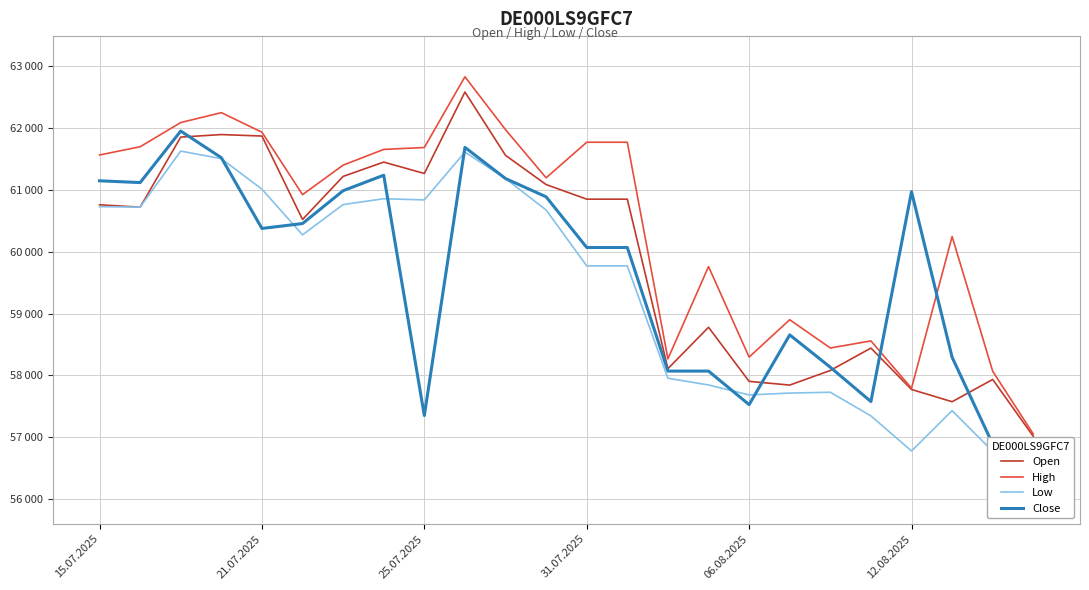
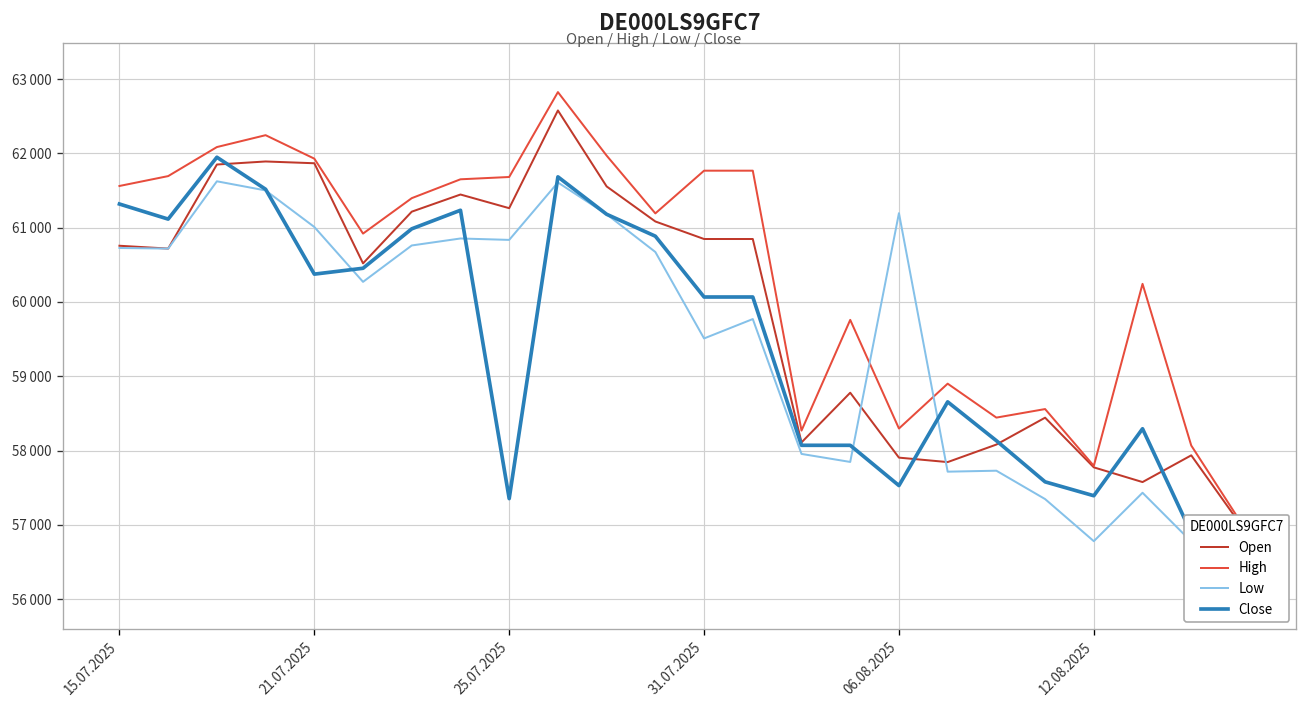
  {
    "Low": {
      "21.07.2025": 61000,
      "25.07.2025": 60800,
-     "31.07.2025": 59800,
-     "06.08.2025": 57700,
+     "31.07.2025": 59500,
+     "06.08.2025": 61200,
      "12.08.2025": 56800
    },
    "Close": {
-     "15.07.2025": 61100,
+     "15.07.2025": 61300,
      "21.07.2025": 60400,
      "25.07.2025": 57400,
      "31.07.2025": 60100,
      "06.08.2025": 57500,
-     "12.08.2025": 61000
+     "12.08.2025": 57400
    }
  }
